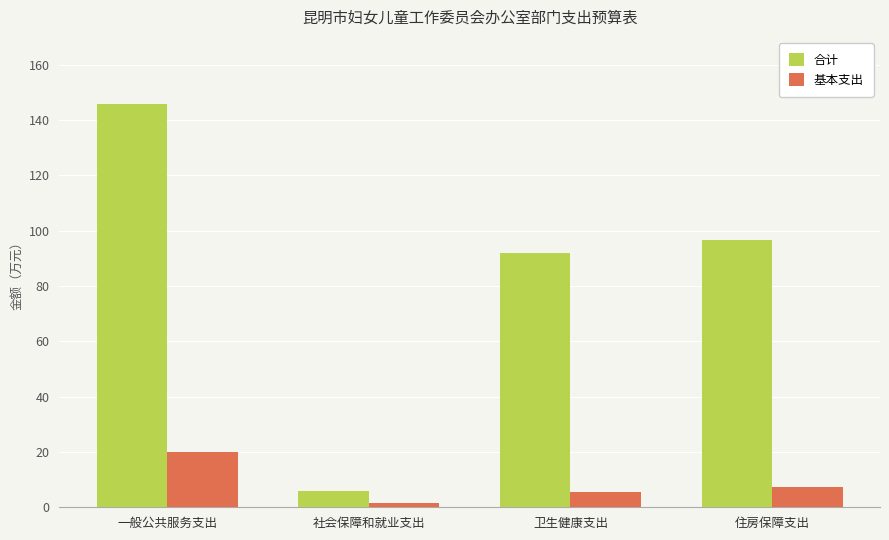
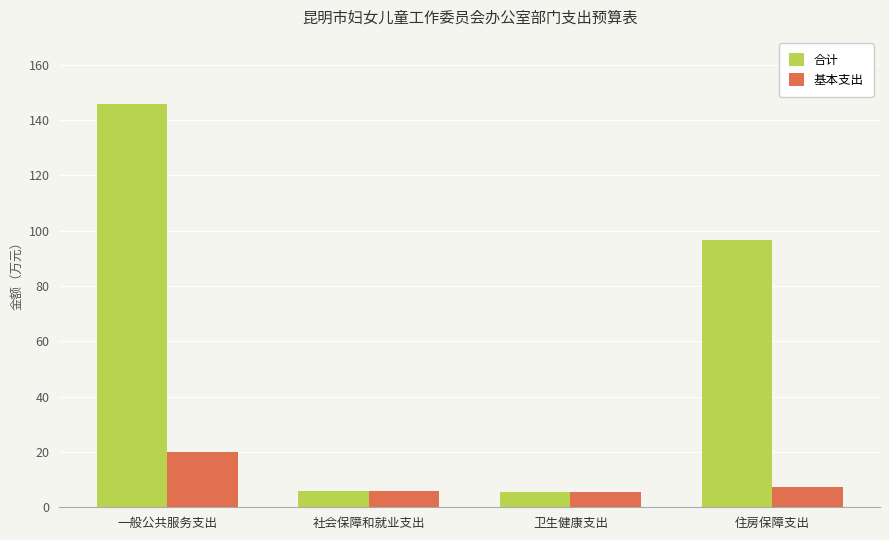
  {
    "合计": {
      "一般公共服务支出": 146,
      "社会保障和就业支出": 6,
-     "卫生健康支出": 92,
+     "卫生健康支出": 6,
      "住房保障支出": 97
    },
    "基本支出": {
      "一般公共服务支出": 20,
-     "社会保障和就业支出": 2,
+     "社会保障和就业支出": 6,
      "卫生健康支出": 6,
      "住房保障支出": 7
    }
  }
